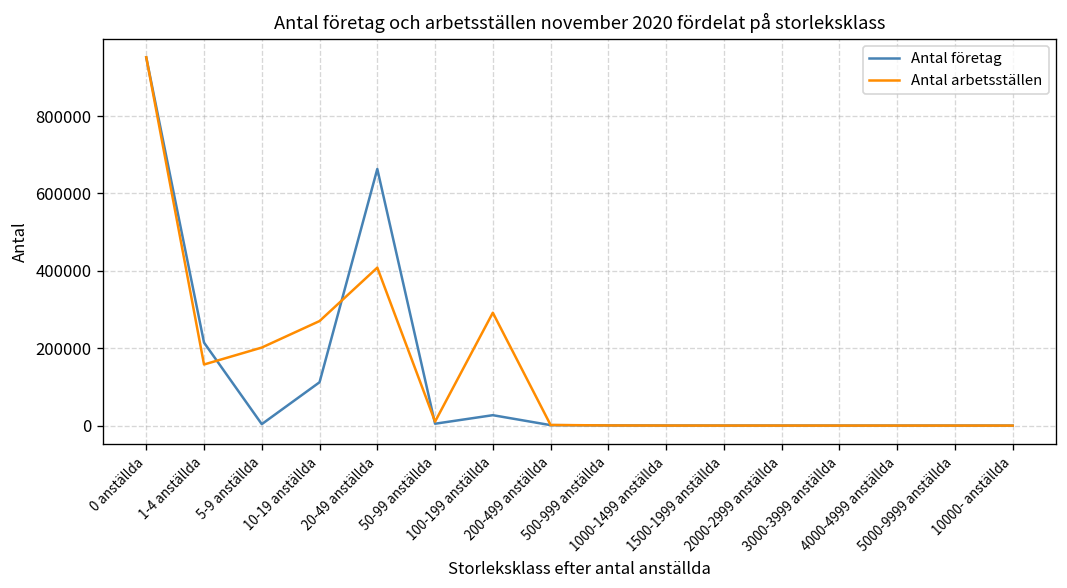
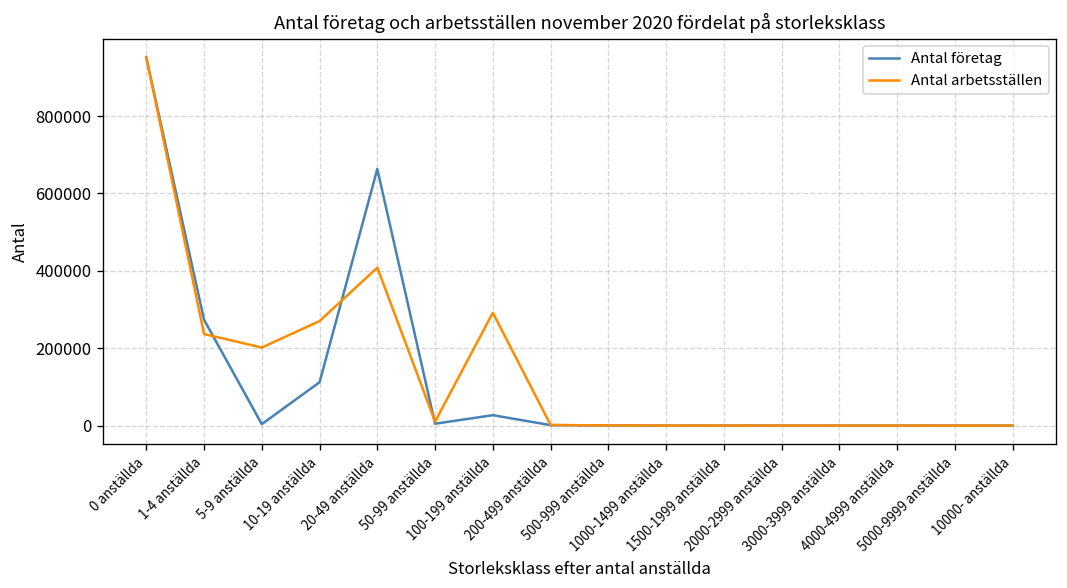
  {
    "Antal företag": {
-     "1-4 anställda": 210000,
+     "1-4 anställda": 270000,
      "5-9 anställda": 0,
      "10-19 anställda": 110000,
      "20-49 anställda": 660000,
      "100-199 anställda": 30000
    },
    "Antal arbetsställen": {
-     "1-4 anställda": 160000,
+     "1-4 anställda": 240000,
      "5-9 anställda": 200000,
      "10-19 anställda": 270000,
      "20-49 anställda": 410000,
      "100-199 anställda": 290000
    }
  }
